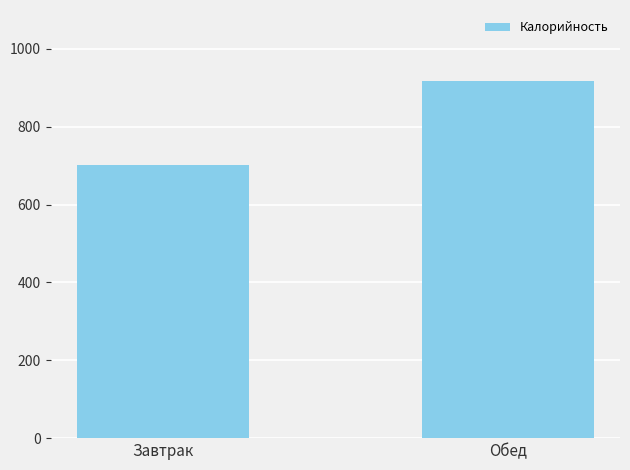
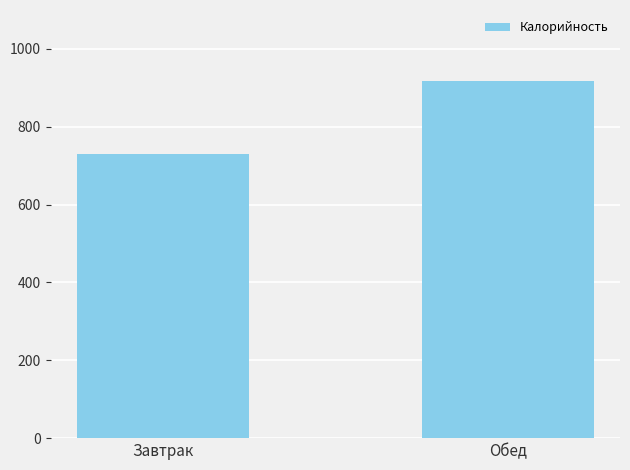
  {
-   "Завтрак": 700,
+   "Завтрак": 730,
    "Обед": 920
  }
